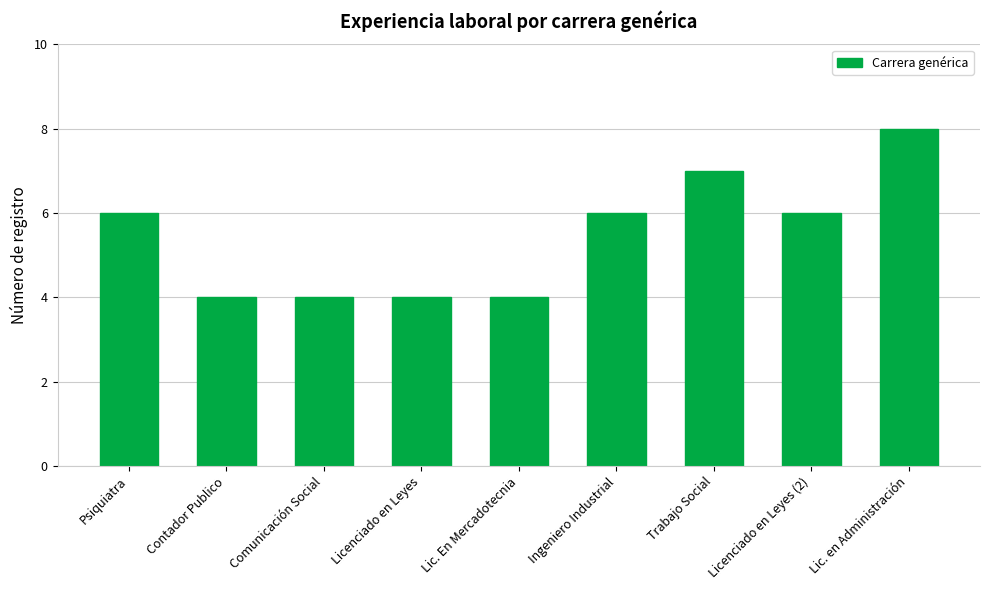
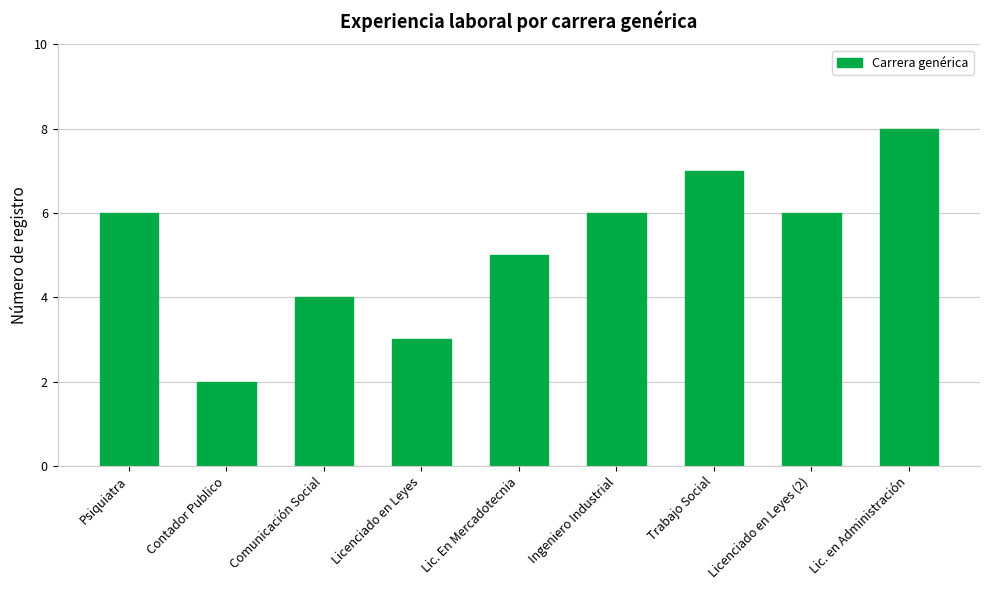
  {
    "Psiquiatra": 6,
-   "Contador Publico": 4,
+   "Contador Publico": 2,
    "Comunicación Social": 4,
-   "Licenciado en Leyes": 4,
-   "Lic. En Mercadotecnia": 4,
+   "Licenciado en Leyes": 3,
+   "Lic. En Mercadotecnia": 5,
    "Ingeniero Industrial": 6,
    "Trabajo Social": 7,
    "Licenciado en Leyes (2)": 6,
    "Lic. en Administración": 8
  }
